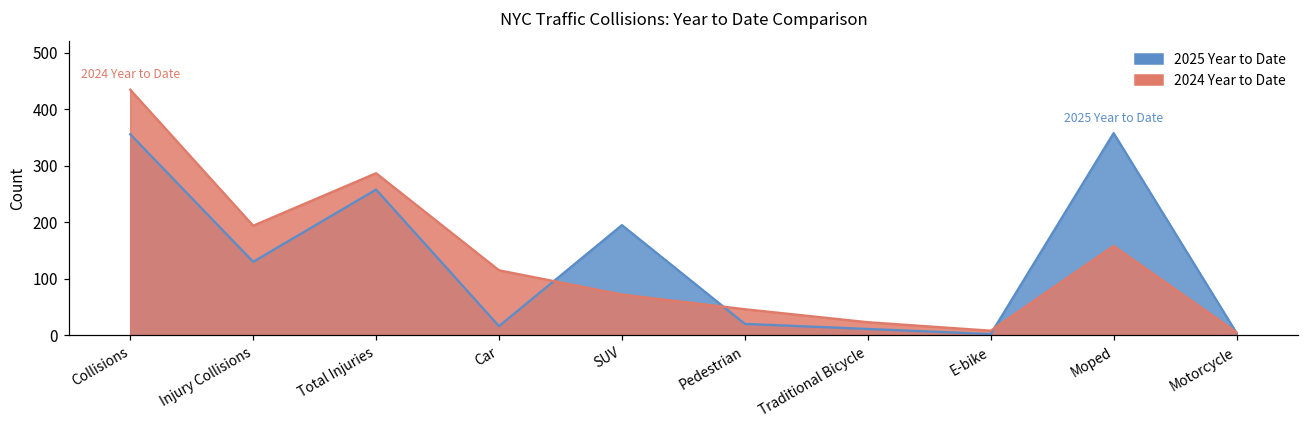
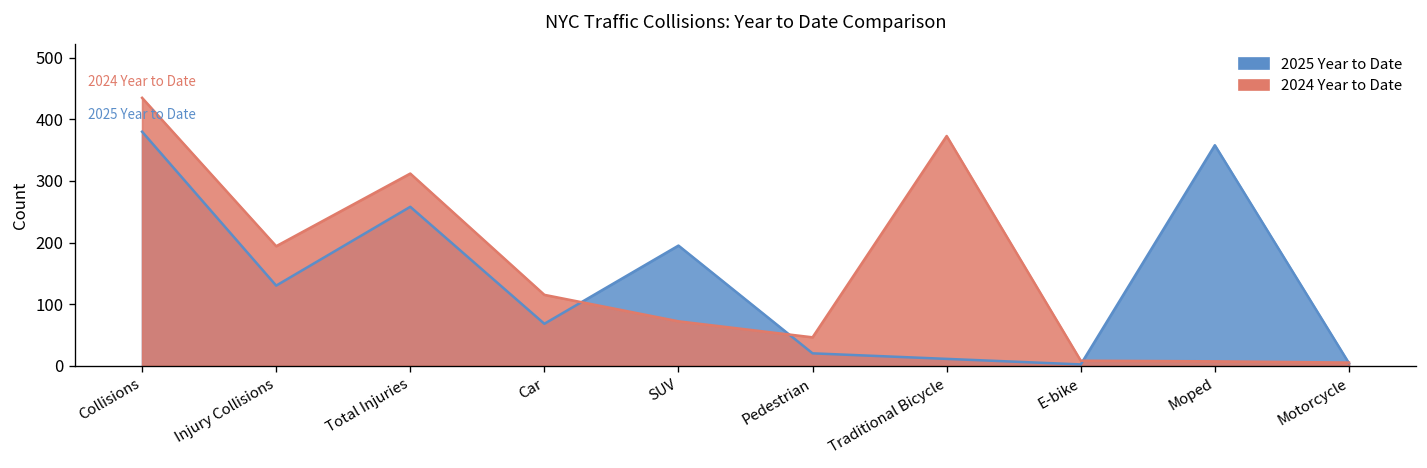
  {
    "2025 Year to Date": {
-     "Collisions": 360,
+     "Collisions": 380,
      "Injury Collisions": 130,
      "Total Injuries": 260,
-     "Car": 20,
+     "Car": 70,
      "SUV": 200,
      "Pedestrian": 20,
      "Traditional Bicycle": 10,
      "E-bike": 0,
      "Moped": 360
    },
    "2024 Year to Date": {
      "Injury Collisions": 190,
-     "Total Injuries": 290,
+     "Total Injuries": 310,
      "Car": 120,
      "SUV": 70,
      "Pedestrian": 50,
-     "Traditional Bicycle": 20,
+     "Traditional Bicycle": 370,
      "E-bike": 10,
-     "Moped": 160
+     "Moped": 10
    }
  }
